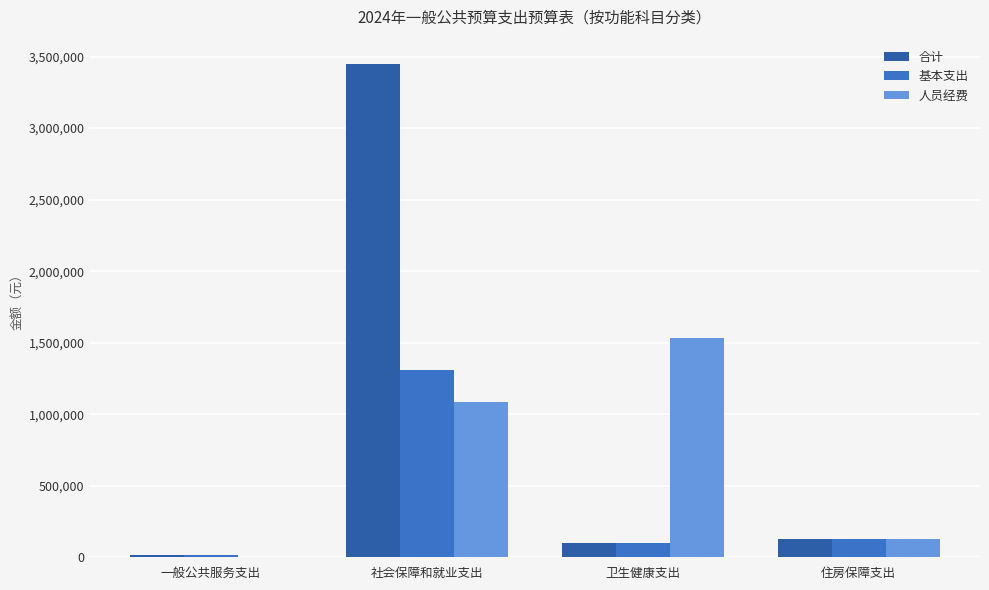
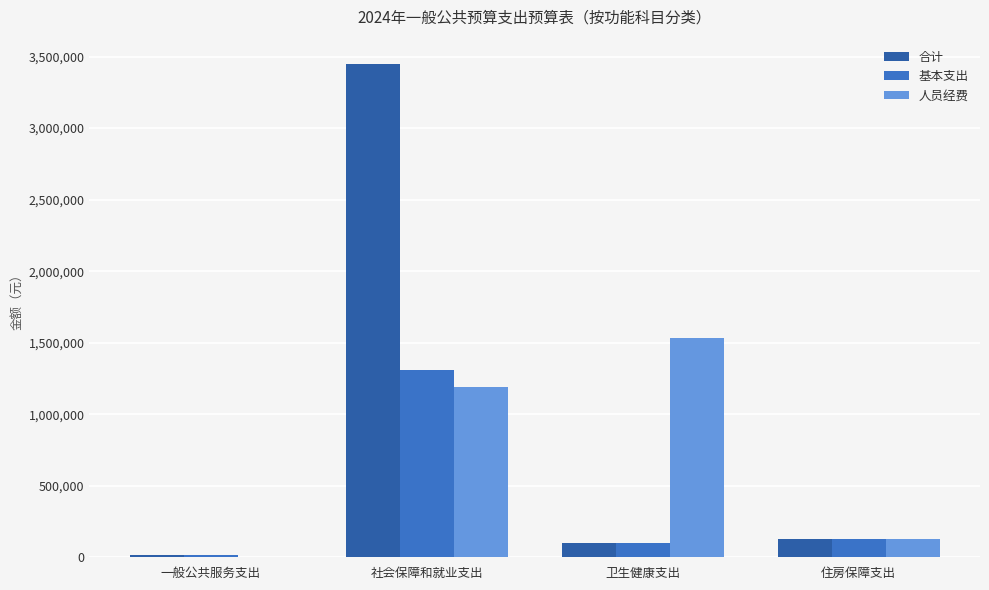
  {
    "人员经费": {
      "一般公共服务支出": "0",
-     "社会保障和就业支出": "1,090,000",
+     "社会保障和就业支出": "1,190,000",
      "卫生健康支出": "1,540,000",
      "住房保障支出": "130,000"
    }
  }
